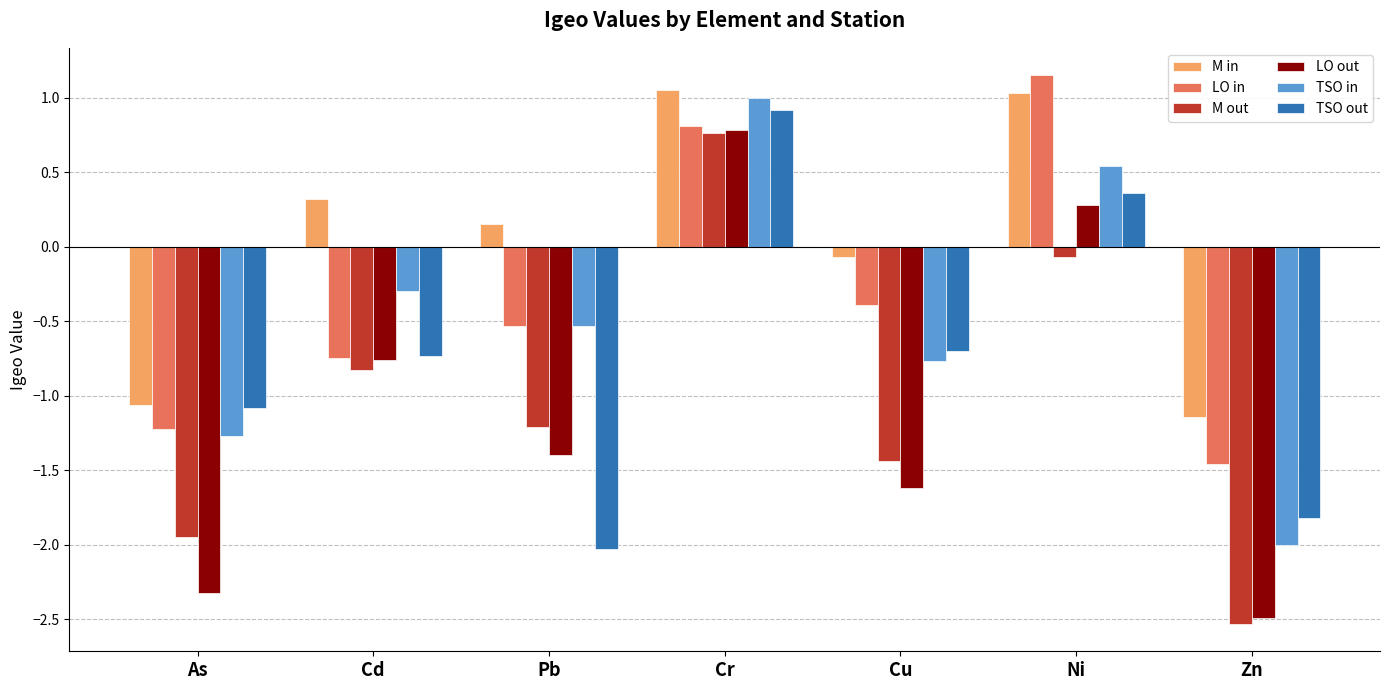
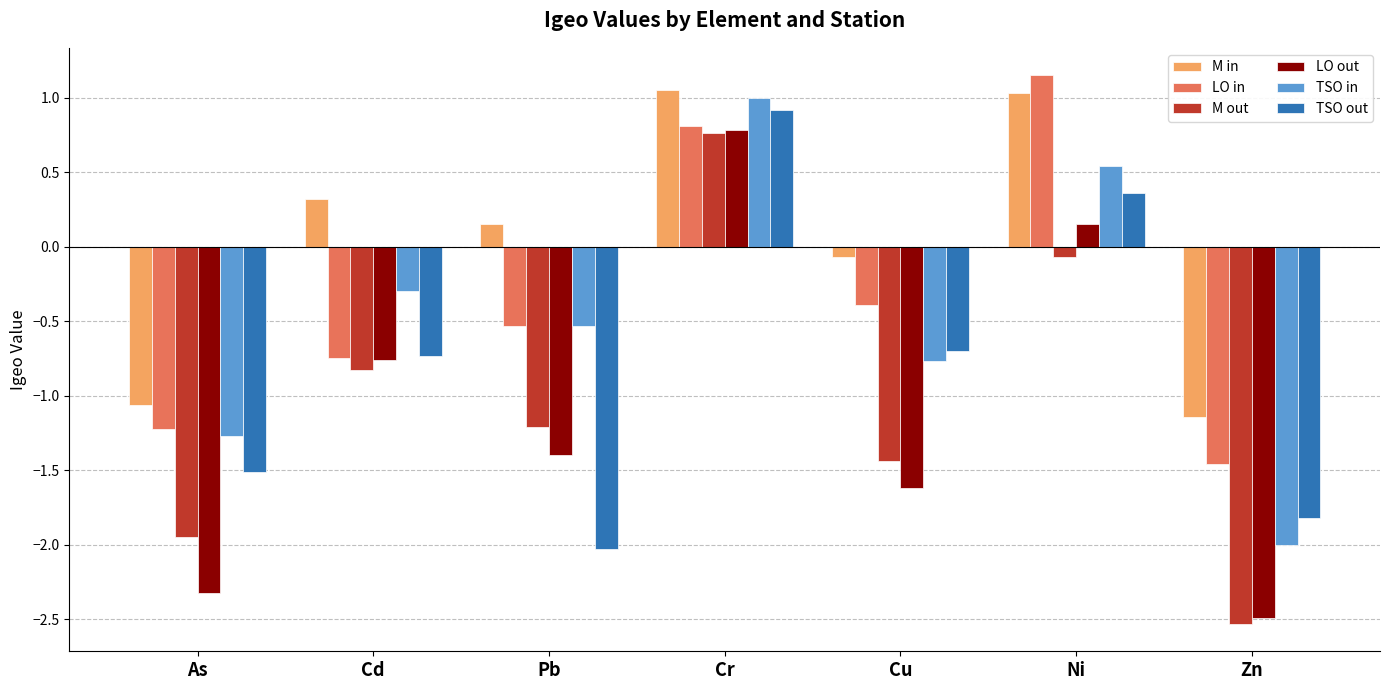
  {
    "M out": {
      "As": -1.95,
      "Cd": -0.83,
      "Pb": -1.21,
      "Cr": 0.76,
      "Cu": -1.44,
      "Ni": -0.07,
      "Zn": -2.53
    },
    "LO out": {
      "As": -2.32,
      "Cd": -0.76,
      "Pb": -1.40,
      "Cr": 0.78,
      "Cu": -1.62,
-     "Ni": 0.28,
+     "Ni": 0.15,
      "Zn": -2.49
    },
    "TSO in": {
      "As": -1.27,
      "Cd": -0.30,
      "Pb": -0.53,
      "Cr": 1.00,
      "Cu": -0.77,
      "Ni": 0.54,
      "Zn": -2.00
    },
    "TSO out": {
-     "As": -1.08,
+     "As": -1.51,
      "Cd": -0.73,
      "Pb": -2.03,
      "Cr": 0.92,
      "Cu": -0.70,
      "Ni": 0.36,
      "Zn": -1.82
    }
  }
